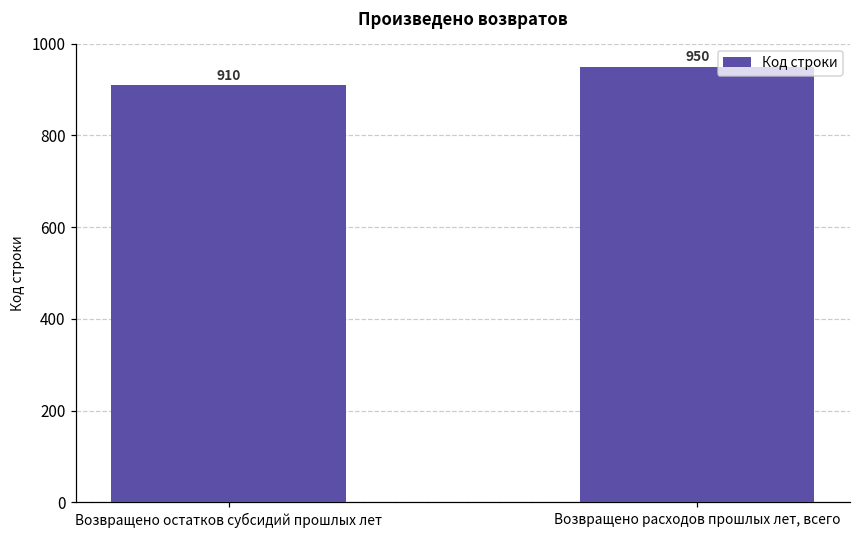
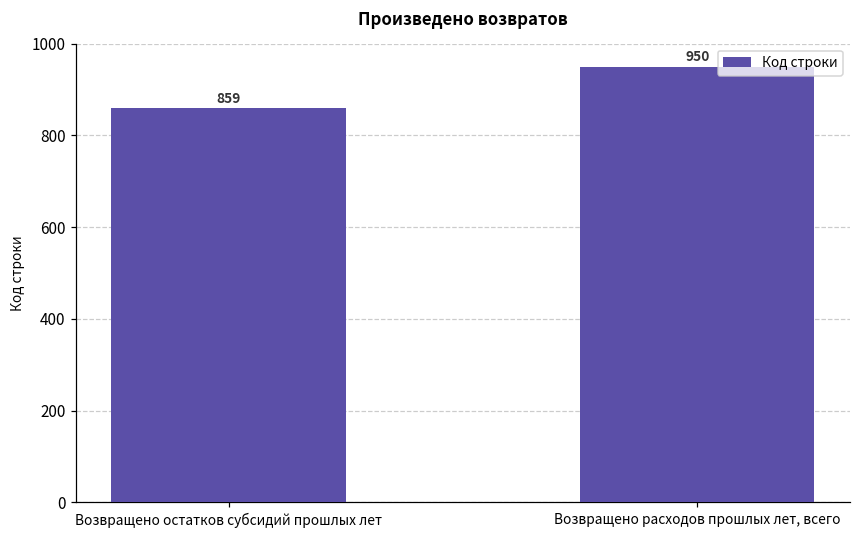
  {
-   "Возвращено остатков субсидий прошлых лет": 910,
+   "Возвращено остатков субсидий прошлых лет": 859,
    "Возвращено расходов прошлых лет, всего": 950
  }
